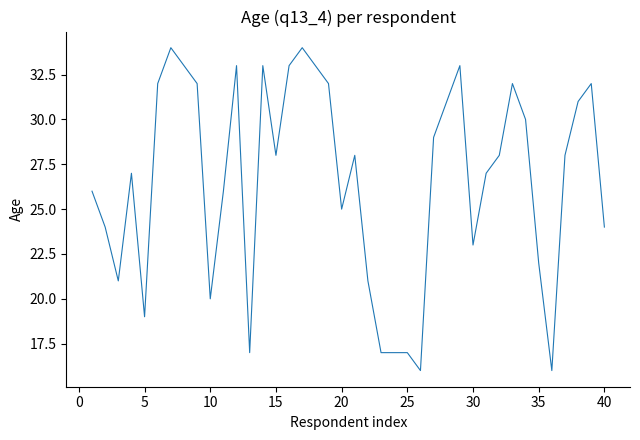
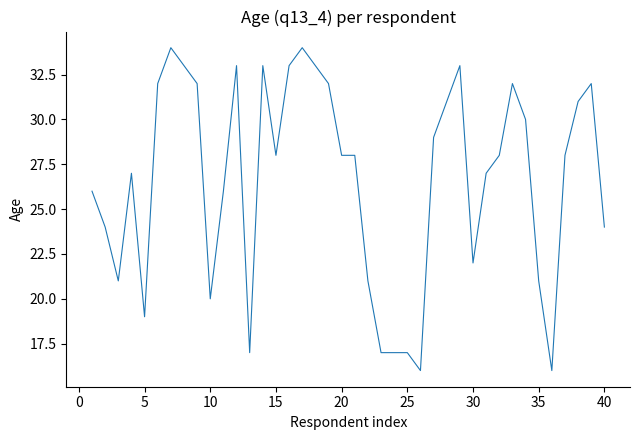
  {
    "5": 19,
    "10": 20,
    "15": 28,
-   "20": 25,
+   "20": 28,
    "25": 17,
-   "30": 23,
-   "35": 22,
+   "30": 22,
+   "35": 21,
    "40": 24
  }
